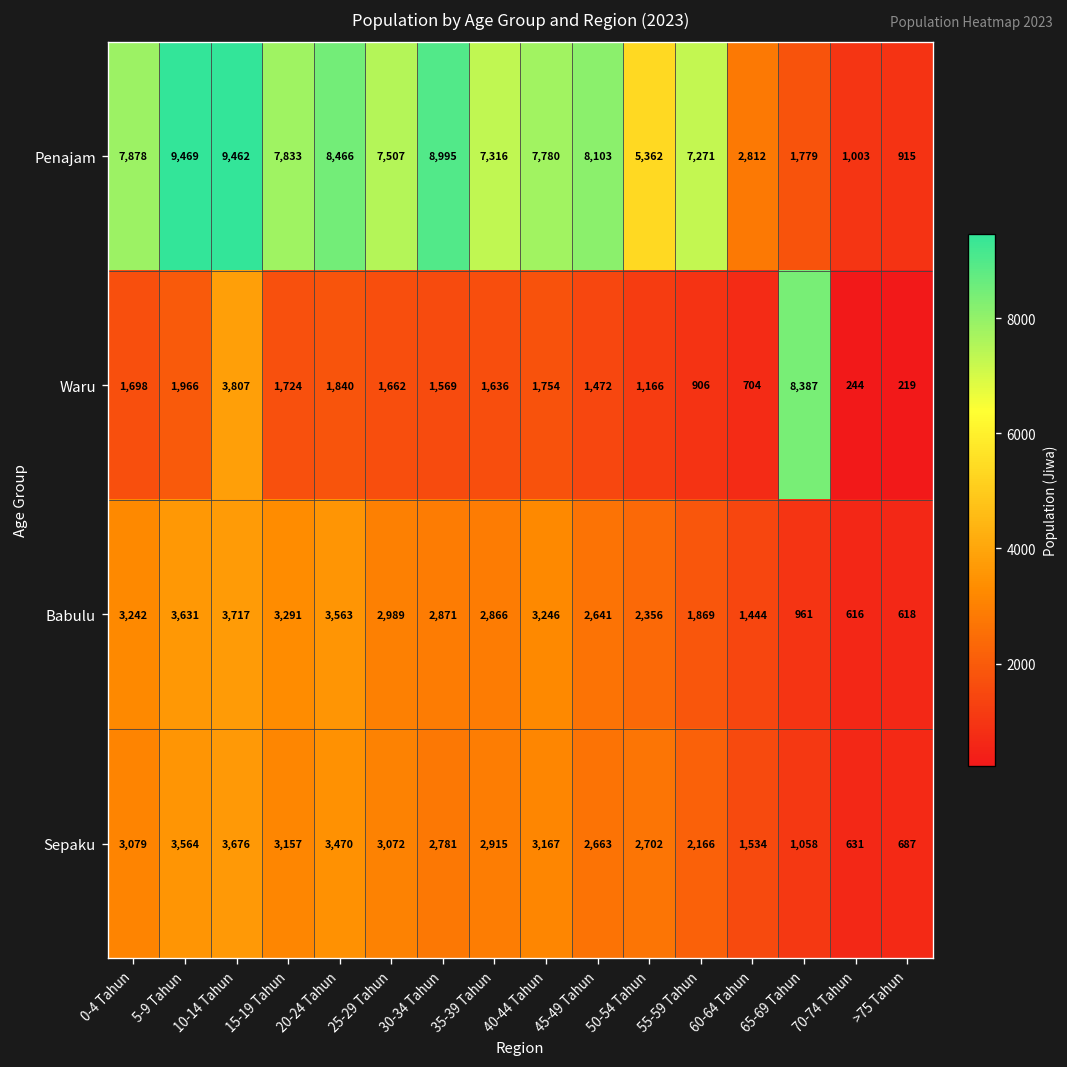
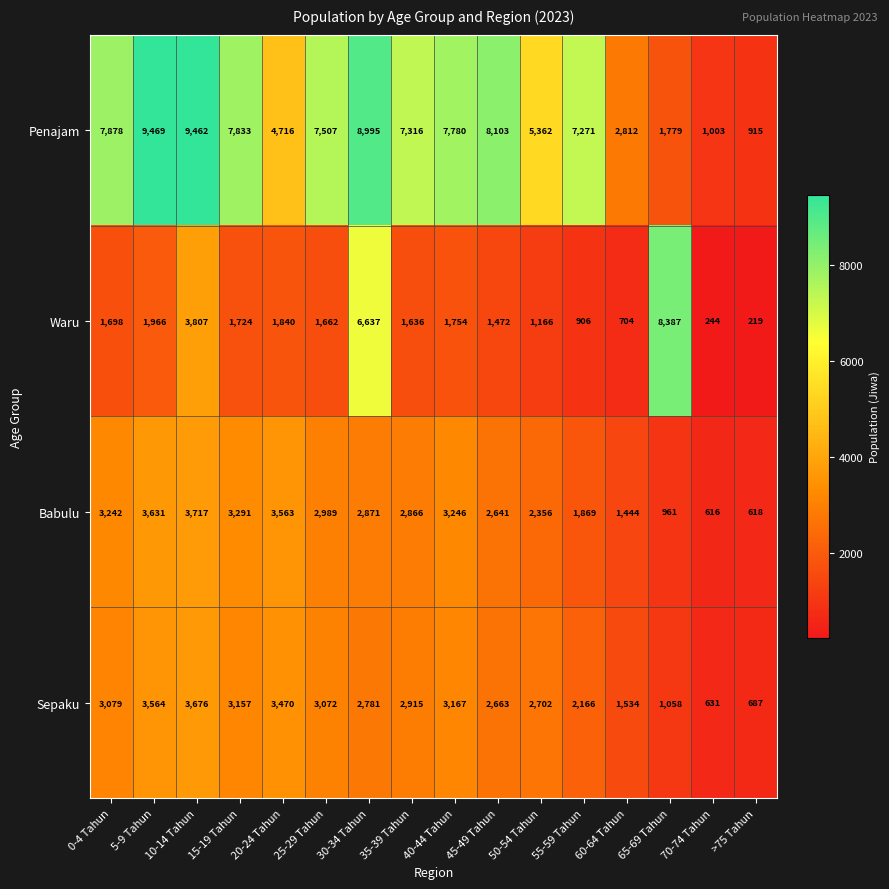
  {
    "Penajam": {
      "0-4 Tahun": "7,878",
      "5-9 Tahun": "9,469",
      "10-14 Tahun": "9,462",
      "15-19 Tahun": "7,833",
-     "20-24 Tahun": "8,466",
+     "20-24 Tahun": "4,716",
      "25-29 Tahun": "7,507",
      "30-34 Tahun": "8,995",
      "35-39 Tahun": "7,316",
      "40-44 Tahun": "7,780",
      "45-49 Tahun": "8,103",
      "50-54 Tahun": "5,362",
      "55-59 Tahun": "7,271",
      "60-64 Tahun": "2,812",
      "65-69 Tahun": "1,779",
      "70-74 Tahun": "1,003",
      ">75 Tahun": "915"
    },
    "Waru": {
      "0-4 Tahun": "1,698",
      "5-9 Tahun": "1,966",
      "10-14 Tahun": "3,807",
      "15-19 Tahun": "1,724",
      "20-24 Tahun": "1,840",
      "25-29 Tahun": "1,662",
-     "30-34 Tahun": "1,569",
+     "30-34 Tahun": "6,637",
      "35-39 Tahun": "1,636",
      "40-44 Tahun": "1,754",
      "45-49 Tahun": "1,472",
      "50-54 Tahun": "1,166",
      "55-59 Tahun": "906",
      "60-64 Tahun": "704",
      "65-69 Tahun": "8,387",
      "70-74 Tahun": "244",
      ">75 Tahun": "219"
    },
    "Babulu": {
      "0-4 Tahun": "3,242",
      "5-9 Tahun": "3,631",
      "10-14 Tahun": "3,717",
      "15-19 Tahun": "3,291",
      "20-24 Tahun": "3,563",
      "25-29 Tahun": "2,989",
      "30-34 Tahun": "2,871",
      "35-39 Tahun": "2,866",
      "40-44 Tahun": "3,246",
      "45-49 Tahun": "2,641",
      "50-54 Tahun": "2,356",
      "55-59 Tahun": "1,869",
      "60-64 Tahun": "1,444",
      "65-69 Tahun": "961",
      "70-74 Tahun": "616",
      ">75 Tahun": "618"
    },
    "Sepaku": {
      "0-4 Tahun": "3,079",
      "5-9 Tahun": "3,564",
      "10-14 Tahun": "3,676",
      "15-19 Tahun": "3,157",
      "20-24 Tahun": "3,470",
      "25-29 Tahun": "3,072",
      "30-34 Tahun": "2,781",
      "35-39 Tahun": "2,915",
      "40-44 Tahun": "3,167",
      "45-49 Tahun": "2,663",
      "50-54 Tahun": "2,702",
      "55-59 Tahun": "2,166",
      "60-64 Tahun": "1,534",
      "65-69 Tahun": "1,058",
      "70-74 Tahun": "631",
      ">75 Tahun": "687"
    }
  }
